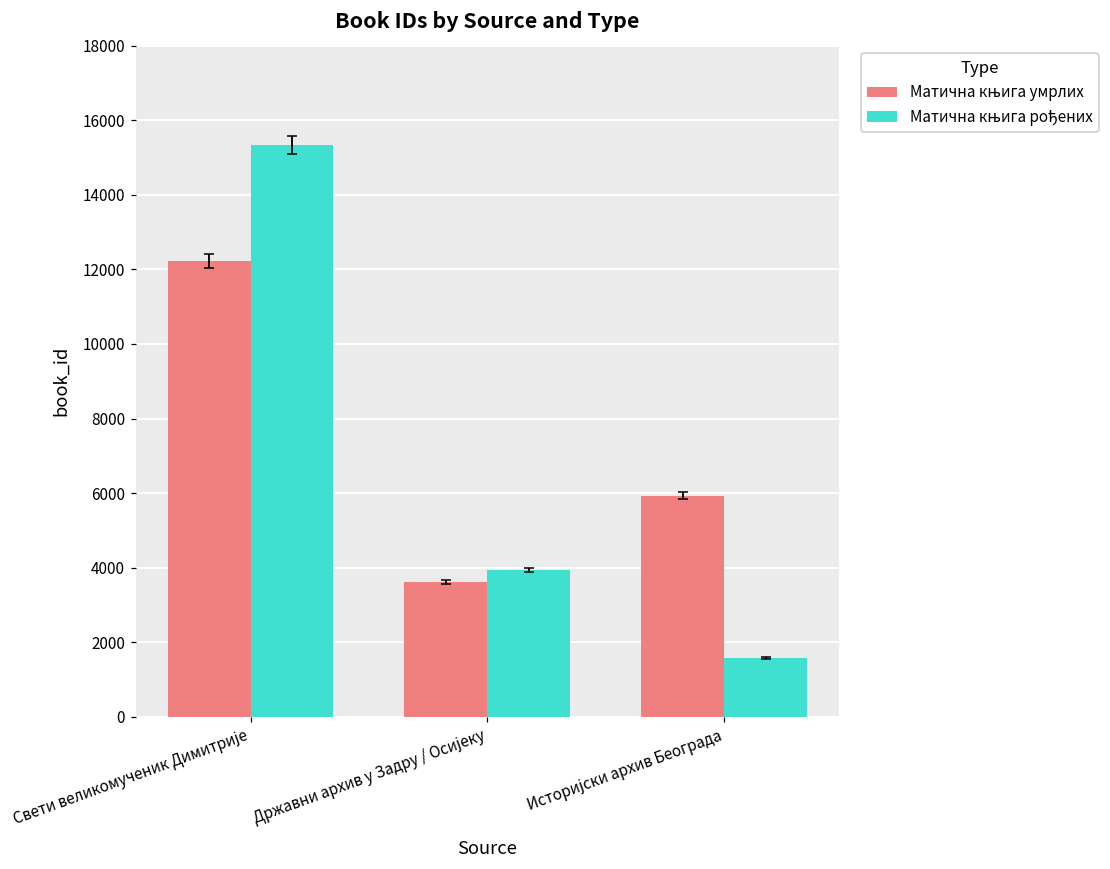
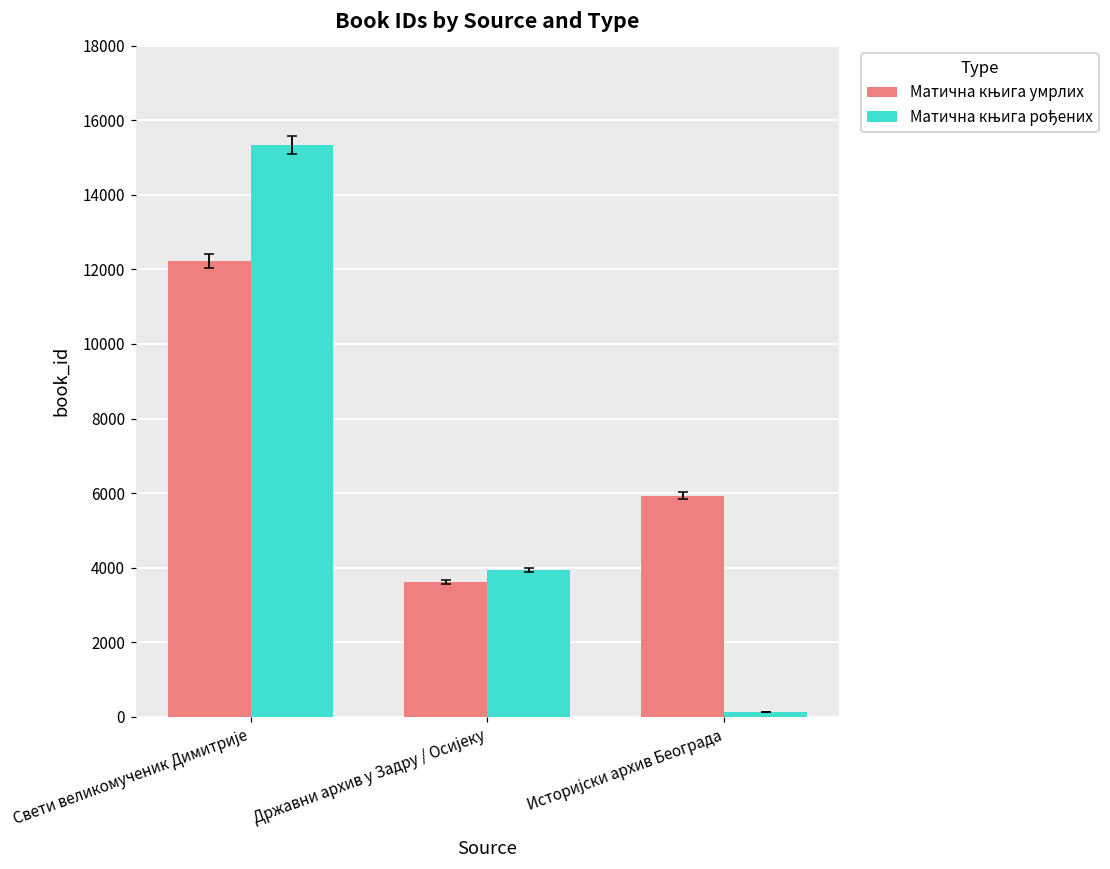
  {
    "Матична књига умрлих": {
      "Свети великомученик Димитрије": 12200,
      "Државни архив у Задру / Осијеку": 3600,
      "Историјски архив Београда": 5900
    },
    "Матична књига рођених": {
      "Свети великомученик Димитрије": 15300,
      "Државни архив у Задру / Осијеку": 3900,
-     "Историјски архив Београда": 1600
+     "Историјски архив Београда": 100
    }
  }
